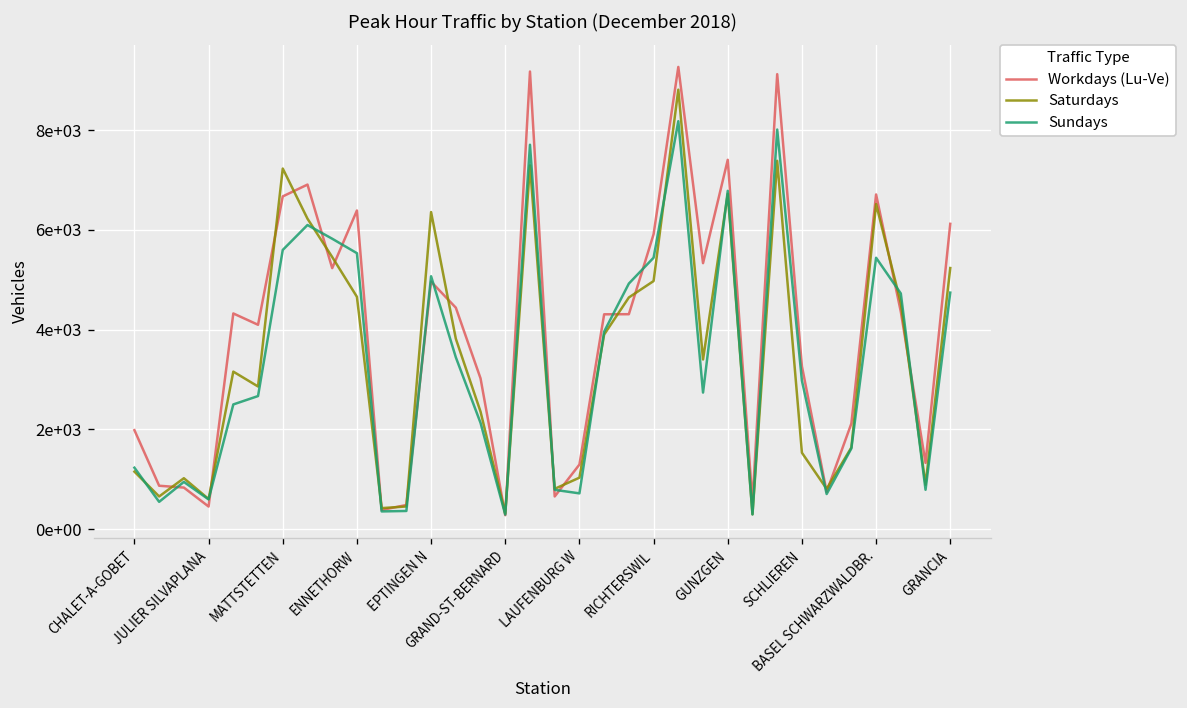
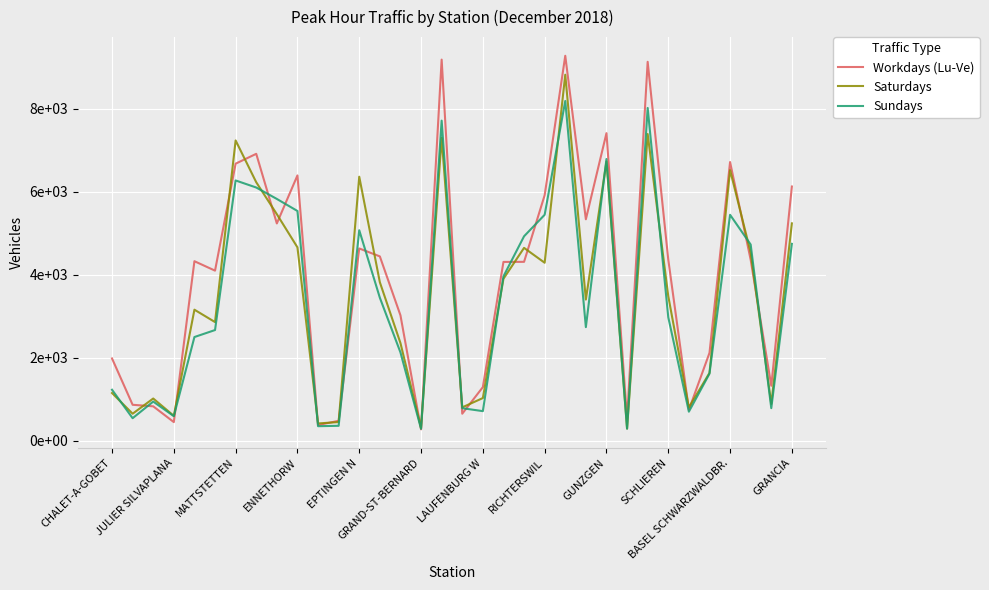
  {
    "Workdays (Lu-Ve)": {
      "CHALET-A-GOBET": 2000,
      "JULIER SILVAPLANA": 500,
      "MATTSTETTEN": 6700,
      "ENNETHORW": 6400,
-     "EPTINGEN N": 5000,
+     "EPTINGEN N": 4600,
      "LAUFENBURG W": 1300,
      "RICHTERSWIL": 5900,
      "GUNZGEN": 7400,
-     "SCHLIEREN": 3300,
+     "SCHLIEREN": 4400,
      "BASEL SCHWARZWALDBR.": 6700,
      "GRANCIA": 6100
    },
    "Saturdays": {
      "CHALET-A-GOBET": 1200,
      "MATTSTETTEN": 7200,
      "ENNETHORW": 4700,
      "EPTINGEN N": 6400,
      "LAUFENBURG W": 1000,
-     "RICHTERSWIL": 5000,
-     "SCHLIEREN": 1500,
+     "RICHTERSWIL": 4300,
+     "SCHLIEREN": 3500,
      "BASEL SCHWARZWALDBR.": 6500,
      "GRANCIA": 5200
    },
    "Sundays": {
      "CHALET-A-GOBET": 1200,
-     "MATTSTETTEN": 5600,
+     "MATTSTETTEN": 6300,
      "ENNETHORW": 5500,
      "EPTINGEN N": 5100,
      "LAUFENBURG W": 700,
      "RICHTERSWIL": 5400,
      "SCHLIEREN": 3000,
      "BASEL SCHWARZWALDBR.": 5400,
      "GRANCIA": 4700
    }
  }
